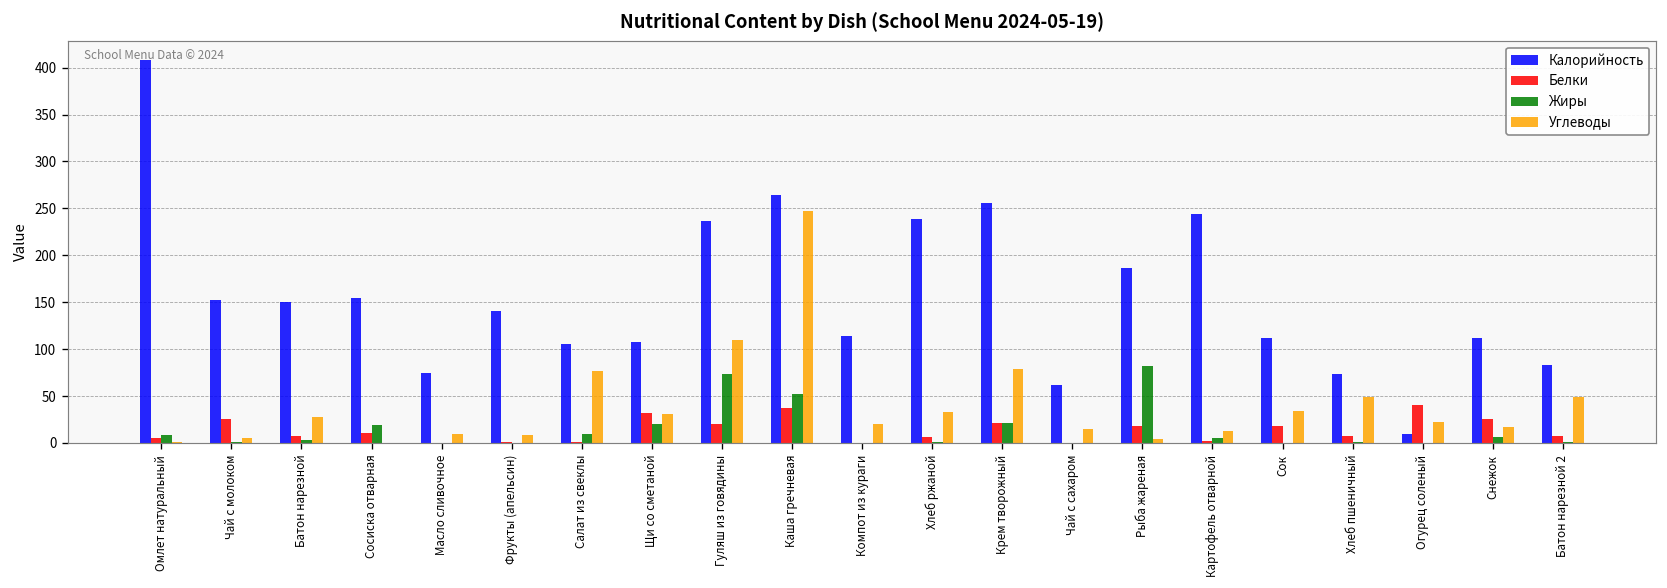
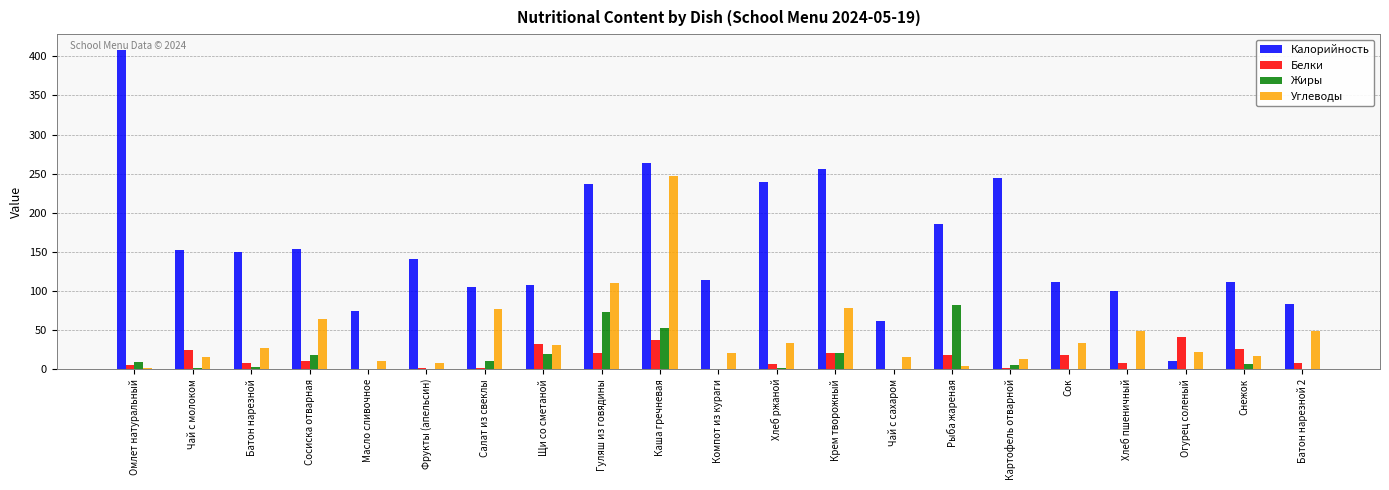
  {
    "Калорийность": {
      "Чай с молоком": 150,
      "Батон нарезной": 150,
      "Сосиска отварная": 150,
      "Масло сливочное": 80,
      "Фрукты (апельсин)": 140,
      "Салат из свеклы": 110,
      "Щи со сметаной": 110,
      "Гуляш из говядины": 240,
      "Каша гречневая": 260,
      "Компот из кураги": 110,
      "Хлеб ржаной": 240,
      "Крем творожный": 260,
      "Чай с сахаром": 60,
      "Рыба жареная": 190,
      "Картофель отварной": 240,
      "Сок": 110,
-     "Хлеб пшеничный": 70,
+     "Хлеб пшеничный": 100,
      "Огурец соленый": 10,
      "Снежок": 110,
      "Батон нарезной 2": 80
    },
    "Белки": {
      "Омлет натуральный": 10,
      "Чай с молоком": 30,
      "Батон нарезной": 10,
      "Сосиска отварная": 10,
      "Щи со сметаной": 30,
      "Гуляш из говядины": 20,
      "Каша гречневая": 40,
      "Хлеб ржаной": 10,
      "Крем творожный": 20,
      "Рыба жареная": 20,
      "Сок": 20,
      "Хлеб пшеничный": 10,
      "Огурец соленый": 40,
      "Снежок": 30,
      "Батон нарезной 2": 10
    },
    "Жиры": {
      "Омлет натуральный": 10,
      "Сосиска отварная": 20,
      "Салат из свеклы": 10,
      "Щи со сметаной": 20,
      "Гуляш из говядины": 70,
      "Каша гречневая": 50,
      "Компот из кураги": 0,
      "Крем творожный": 20,
      "Чай с сахаром": 0,
      "Рыба жареная": 80,
      "Картофель отварной": 0,
      "Снежок": 10
    },
    "Углеводы": {
-     "Чай с молоком": 10,
+     "Чай с молоком": 20,
      "Батон нарезной": 30,
-     "Сосиска отварная": 0,
+     "Сосиска отварная": 60,
      "Масло сливочное": 10,
      "Фрукты (апельсин)": 10,
      "Салат из свеклы": 80,
      "Щи со сметаной": 30,
      "Гуляш из говядины": 110,
      "Каша гречневая": 250,
      "Компот из кураги": 20,
      "Хлеб ржаной": 30,
      "Крем творожный": 80,
      "Чай с сахаром": 20,
      "Рыба жареная": 0,
      "Картофель отварной": 10,
      "Сок": 30,
      "Хлеб пшеничный": 50,
      "Огурец соленый": 20,
      "Снежок": 20,
      "Батон нарезной 2": 50
    }
  }
